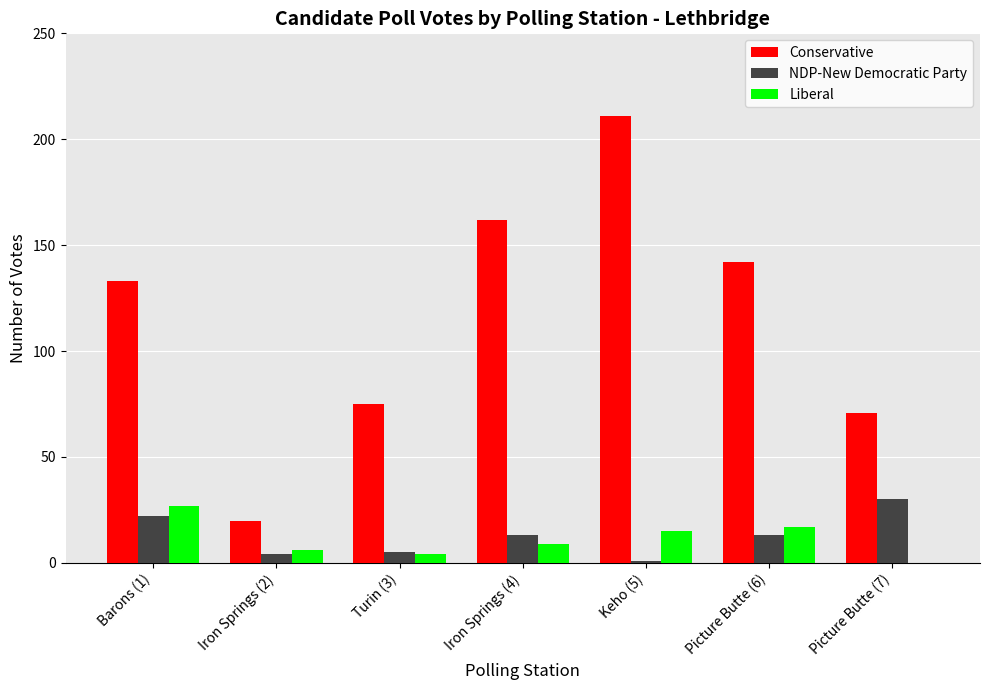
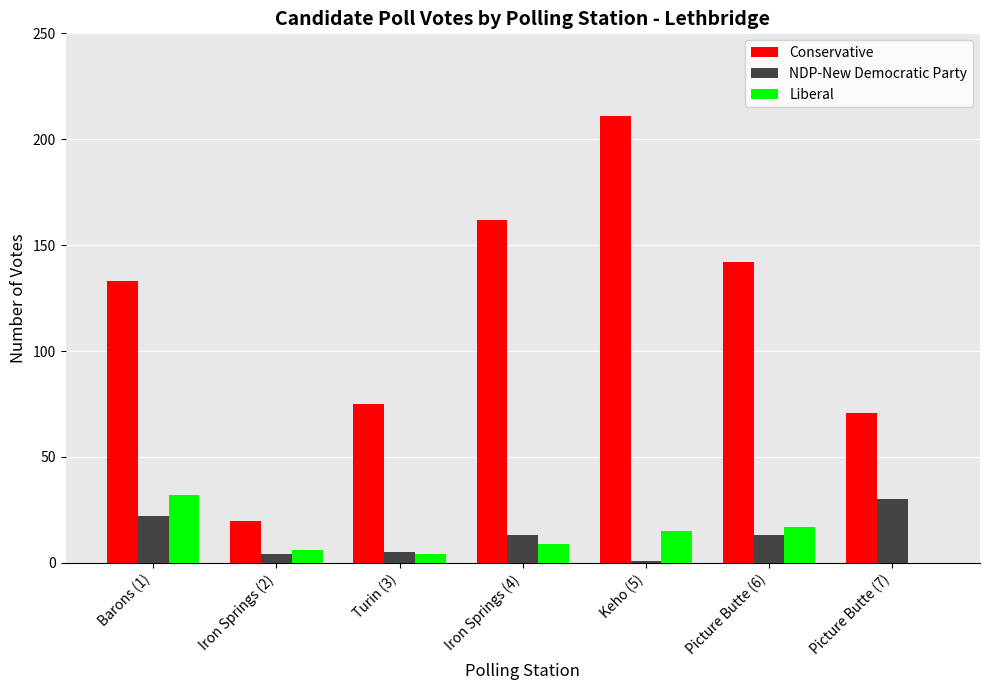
  {
    "Conservative": {
      "Barons (1)": 133,
      "Iron Springs (2)": 20,
      "Turin (3)": 75,
      "Iron Springs (4)": 162,
      "Keho (5)": 211,
      "Picture Butte (6)": 142,
      "Picture Butte (7)": 71
    },
    "NDP-New Democratic Party": {
      "Barons (1)": 22,
      "Iron Springs (2)": 4,
      "Turin (3)": 5,
      "Iron Springs (4)": 13,
      "Picture Butte (6)": 13,
      "Picture Butte (7)": 30
    },
    "Liberal": {
-     "Barons (1)": 27,
+     "Barons (1)": 32,
      "Iron Springs (2)": 6,
      "Turin (3)": 4,
      "Iron Springs (4)": 9,
      "Keho (5)": 15,
      "Picture Butte (6)": 17,
      "Picture Butte (7)": 0
    }
  }
